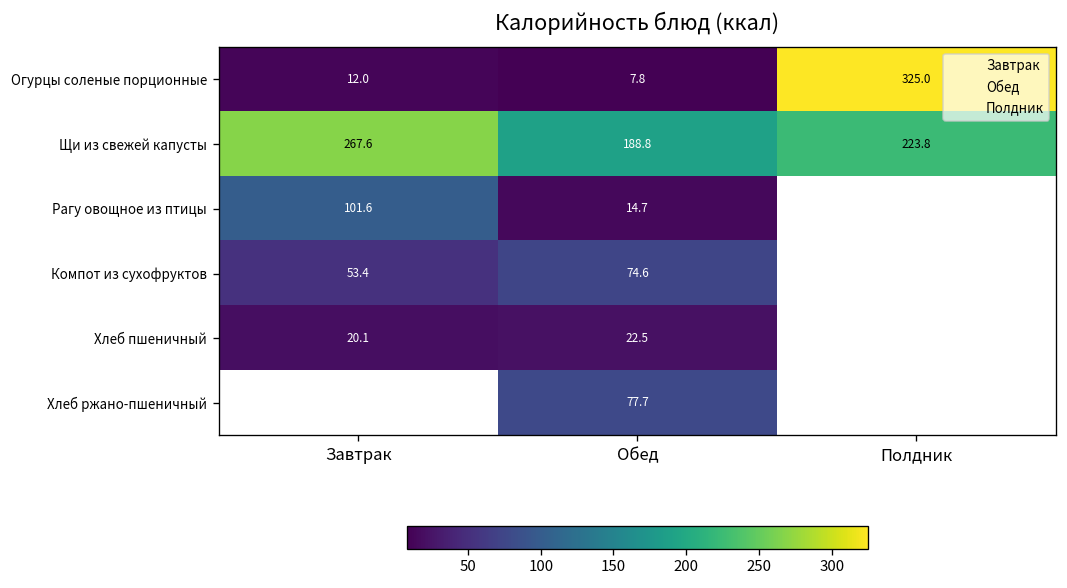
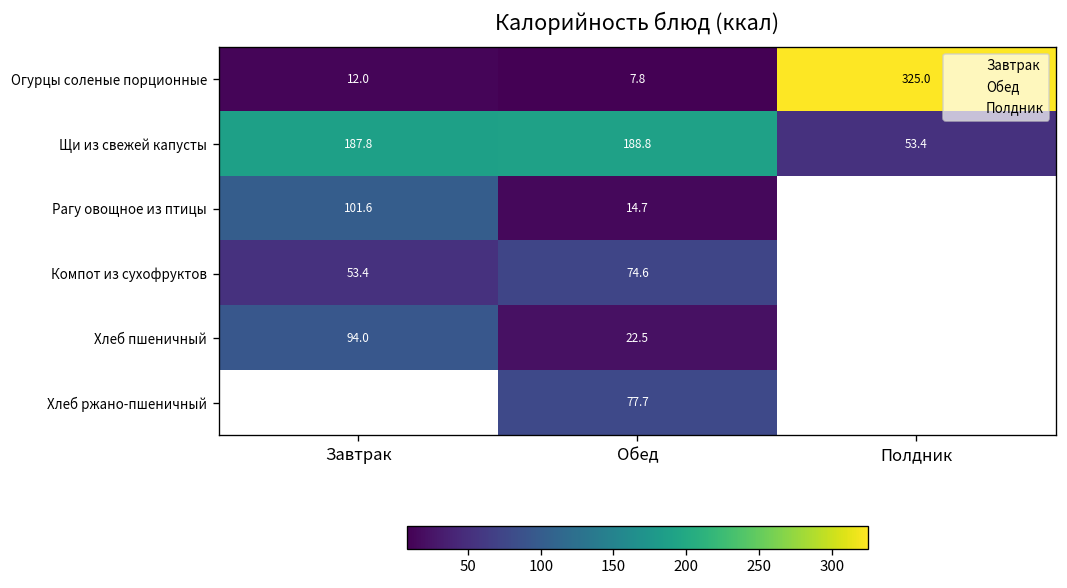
  {
    "Огурцы соленые порционные": {
      "Завтрак": 12.0,
      "Обед": 7.8,
      "Полдник": 325.0
    },
    "Щи из свежей капусты": {
-     "Завтрак": 267.6,
+     "Завтрак": 187.8,
      "Обед": 188.8,
-     "Полдник": 223.8
+     "Полдник": 53.4
    },
    "Рагу овощное из птицы": {
      "Завтрак": 101.6,
      "Обед": 14.7
    },
    "Компот из сухофруктов": {
      "Завтрак": 53.4,
      "Обед": 74.6
    },
    "Хлеб пшеничный": {
-     "Завтрак": 20.1,
+     "Завтрак": 94.0,
      "Обед": 22.5
    },
    "Хлеб ржано-пшеничный": {
      "Обед": 77.7
    }
  }
